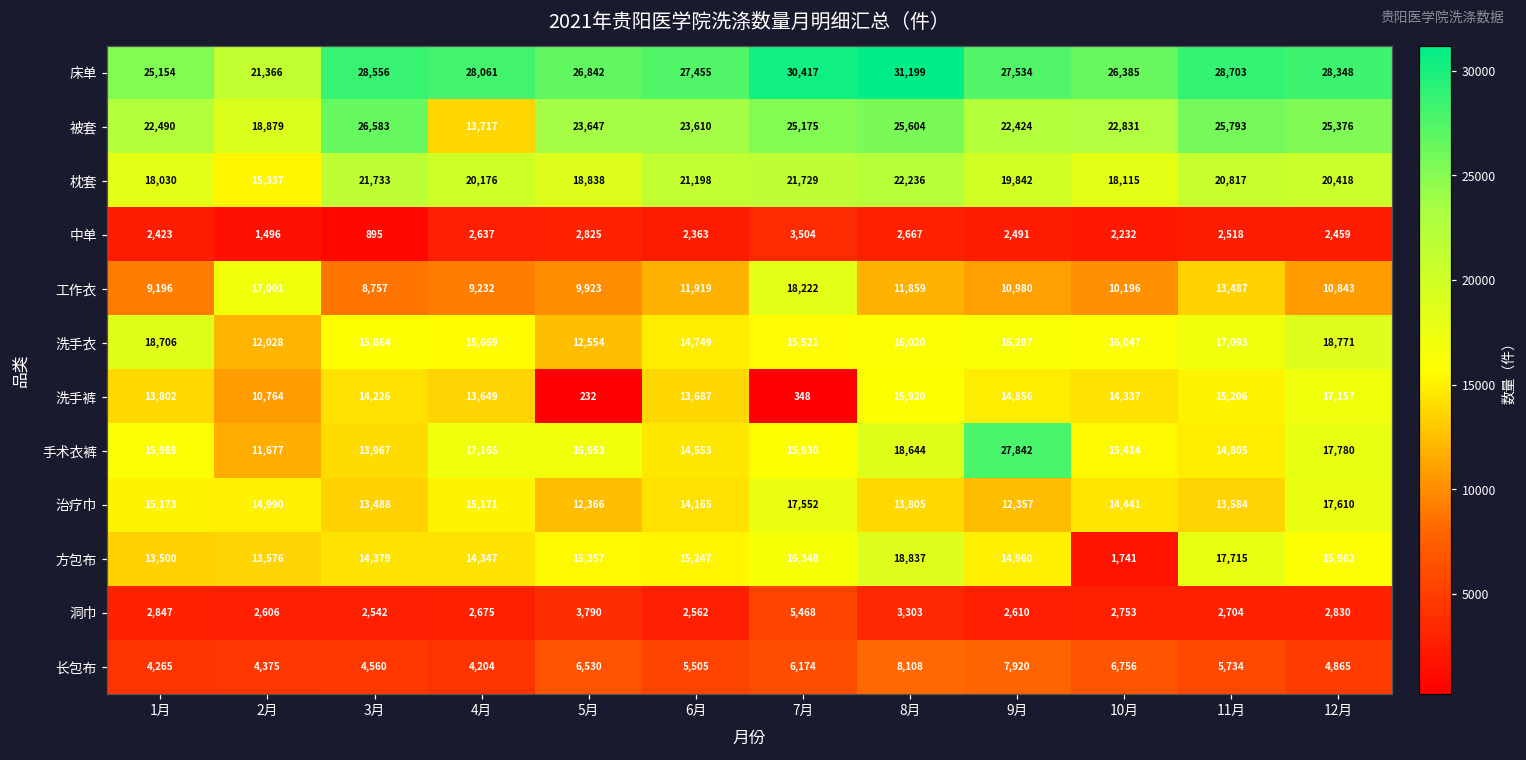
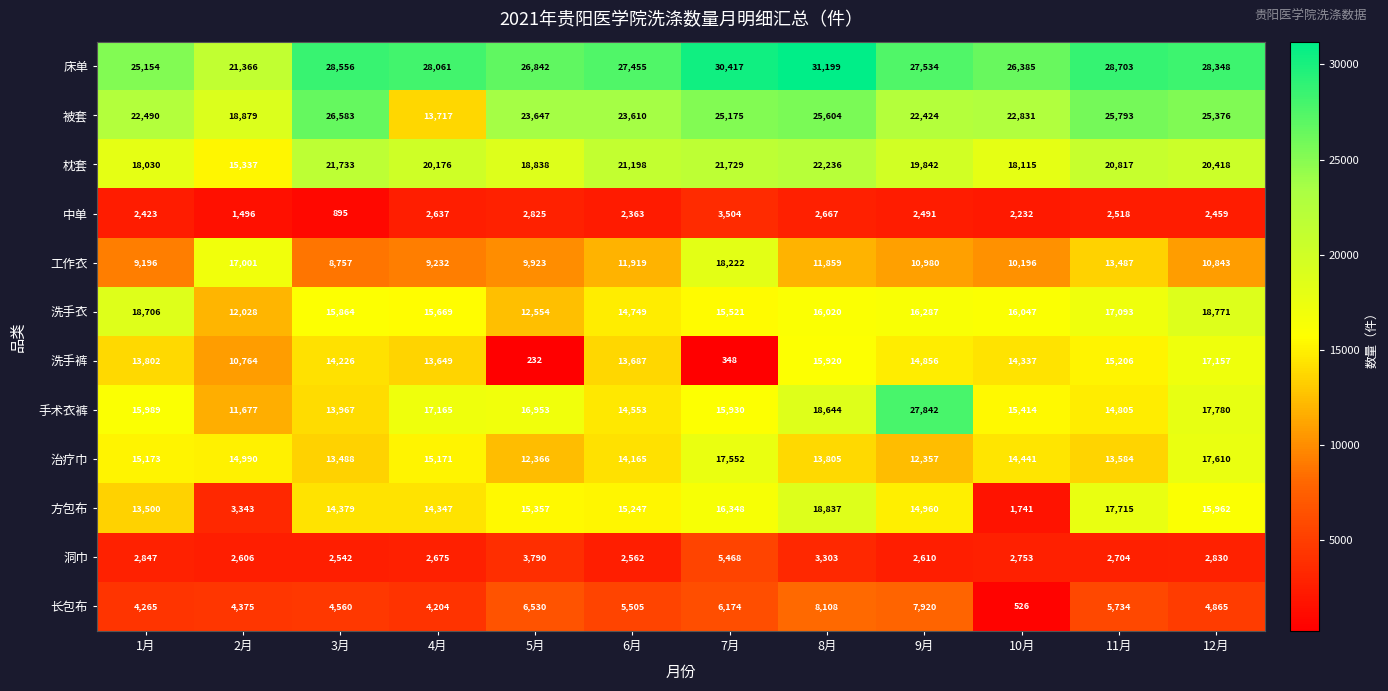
  {
    "床单": {
      "1月": "25,154",
      "2月": "21,366",
      "3月": "28,556",
      "4月": "28,061",
      "5月": "26,842",
      "6月": "27,455",
      "7月": "30,417",
      "8月": "31,199",
      "9月": "27,534",
      "10月": "26,385",
      "11月": "28,703",
      "12月": "28,348"
    },
    "被套": {
      "1月": "22,490",
      "2月": "18,879",
      "3月": "26,583",
      "4月": "13,717",
      "5月": "23,647",
      "6月": "23,610",
      "7月": "25,175",
      "8月": "25,604",
      "9月": "22,424",
      "10月": "22,831",
      "11月": "25,793",
      "12月": "25,376"
    },
    "枕套": {
      "1月": "18,030",
      "2月": "15,337",
      "3月": "21,733",
      "4月": "20,176",
      "5月": "18,838",
      "6月": "21,198",
      "7月": "21,729",
      "8月": "22,236",
      "9月": "19,842",
      "10月": "18,115",
      "11月": "20,817",
      "12月": "20,418"
    },
    "中单": {
      "1月": "2,423",
      "2月": "1,496",
      "3月": "895",
      "4月": "2,637",
      "5月": "2,825",
      "6月": "2,363",
      "7月": "3,504",
      "8月": "2,667",
      "9月": "2,491",
      "10月": "2,232",
      "11月": "2,518",
      "12月": "2,459"
    },
    "工作衣": {
      "1月": "9,196",
      "2月": "17,001",
      "3月": "8,757",
      "4月": "9,232",
      "5月": "9,923",
      "6月": "11,919",
      "7月": "18,222",
      "8月": "11,859",
      "9月": "10,980",
      "10月": "10,196",
      "11月": "13,487",
      "12月": "10,843"
    },
    "洗手衣": {
      "1月": "18,706",
      "2月": "12,028",
      "3月": "15,864",
      "4月": "15,669",
      "5月": "12,554",
      "6月": "14,749",
      "7月": "15,521",
      "8月": "16,020",
      "9月": "16,287",
      "10月": "16,047",
      "11月": "17,093",
      "12月": "18,771"
    },
    "洗手裤": {
      "1月": "13,802",
      "2月": "10,764",
      "3月": "14,226",
      "4月": "13,649",
      "5月": "232",
      "6月": "13,687",
      "7月": "348",
      "8月": "15,920",
      "9月": "14,856",
      "10月": "14,337",
      "11月": "15,206",
      "12月": "17,157"
    },
    "手术衣裤": {
      "1月": "15,989",
      "2月": "11,677",
      "3月": "13,967",
      "4月": "17,165",
      "5月": "16,953",
      "6月": "14,553",
      "7月": "15,930",
      "8月": "18,644",
      "9月": "27,842",
      "10月": "15,414",
      "11月": "14,805",
      "12月": "17,780"
    },
    "治疗巾": {
      "1月": "15,173",
      "2月": "14,990",
      "3月": "13,488",
      "4月": "15,171",
      "5月": "12,366",
      "6月": "14,165",
      "7月": "17,552",
      "8月": "13,805",
      "9月": "12,357",
      "10月": "14,441",
      "11月": "13,584",
      "12月": "17,610"
    },
    "方包布": {
      "1月": "13,500",
-     "2月": "13,576",
+     "2月": "3,343",
      "3月": "14,379",
      "4月": "14,347",
      "5月": "15,357",
      "6月": "15,247",
      "7月": "16,348",
      "8月": "18,837",
      "9月": "14,960",
      "10月": "1,741",
      "11月": "17,715",
      "12月": "15,962"
    },
    "洞巾": {
      "1月": "2,847",
      "2月": "2,606",
      "3月": "2,542",
      "4月": "2,675",
      "5月": "3,790",
      "6月": "2,562",
      "7月": "5,468",
      "8月": "3,303",
      "9月": "2,610",
      "10月": "2,753",
      "11月": "2,704",
      "12月": "2,830"
    },
    "长包布": {
      "1月": "4,265",
      "2月": "4,375",
      "3月": "4,560",
      "4月": "4,204",
      "5月": "6,530",
      "6月": "5,505",
      "7月": "6,174",
      "8月": "8,108",
      "9月": "7,920",
-     "10月": "6,756",
+     "10月": "526",
      "11月": "5,734",
      "12月": "4,865"
    }
  }
